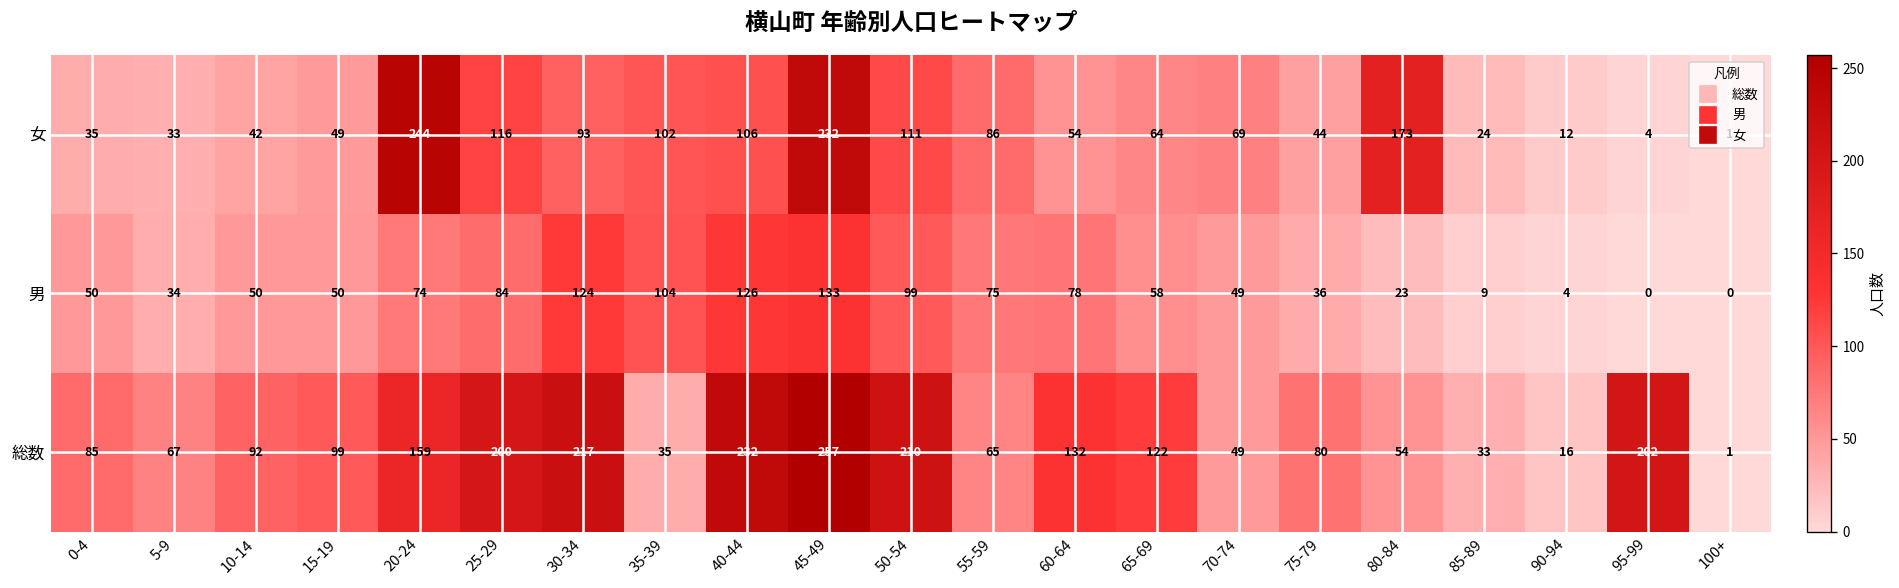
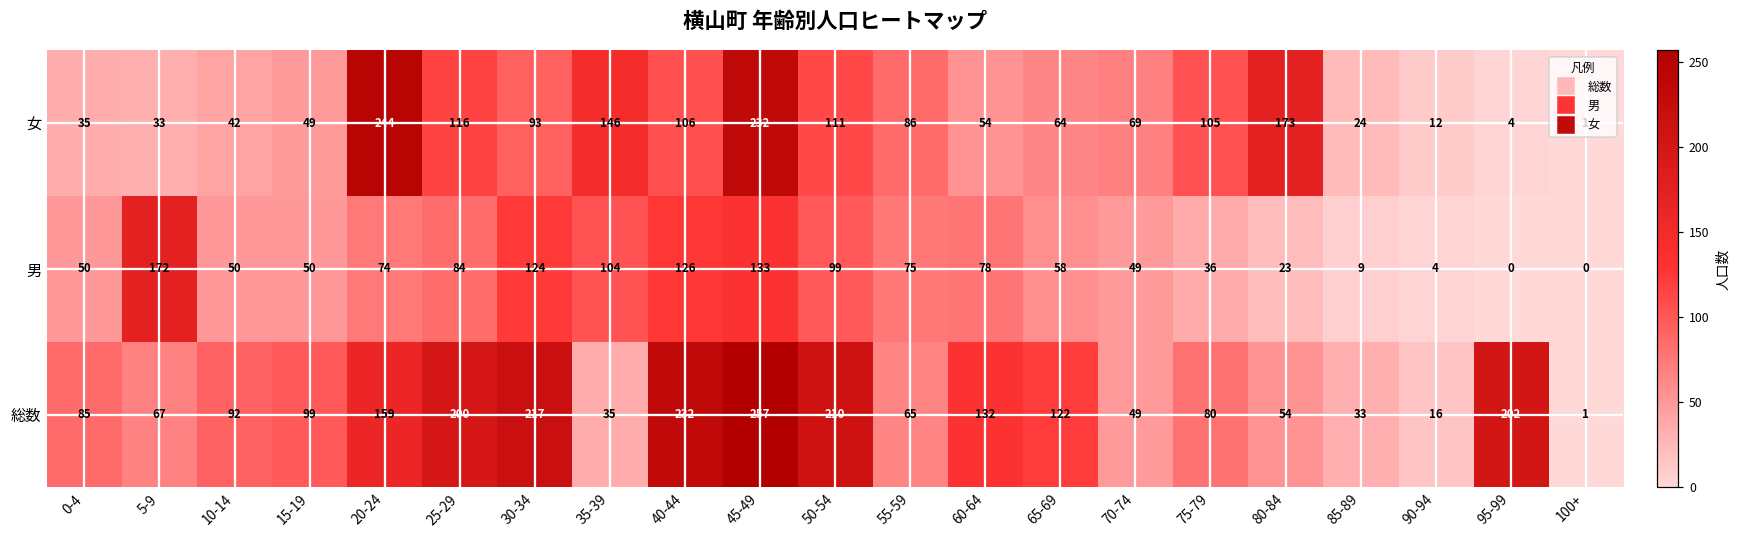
  {
    "女": {
      "0-4": 35,
      "5-9": 33,
      "10-14": 42,
      "15-19": 49,
      "20-24": 244,
      "25-29": 116,
      "30-34": 93,
-     "35-39": 102,
+     "35-39": 146,
      "40-44": 106,
      "45-49": 232,
      "50-54": 111,
      "55-59": 86,
      "60-64": 54,
      "65-69": 64,
      "70-74": 69,
-     "75-79": 44,
+     "75-79": 105,
      "80-84": 173,
      "85-89": 24,
      "90-94": 12,
      "95-99": 4
    },
    "男": {
      "0-4": 50,
-     "5-9": 34,
+     "5-9": 172,
      "10-14": 50,
      "15-19": 50,
      "20-24": 74,
      "25-29": 84,
      "30-34": 124,
      "35-39": 104,
      "40-44": 126,
      "45-49": 133,
      "50-54": 99,
      "55-59": 75,
      "60-64": 78,
      "65-69": 58,
      "70-74": 49,
      "75-79": 36,
      "80-84": 23,
      "85-89": 9,
      "90-94": 4,
      "95-99": 0,
      "100+": 0
    },
    "総数": {
      "0-4": 85,
      "5-9": 67,
      "10-14": 92,
      "15-19": 99,
      "20-24": 159,
      "25-29": 200,
      "30-34": 217,
      "35-39": 35,
      "40-44": 232,
      "45-49": 257,
      "50-54": 210,
      "55-59": 65,
      "60-64": 132,
      "65-69": 122,
      "70-74": 49,
      "75-79": 80,
      "80-84": 54,
      "85-89": 33,
      "90-94": 16,
      "95-99": 202,
      "100+": 1
    }
  }
